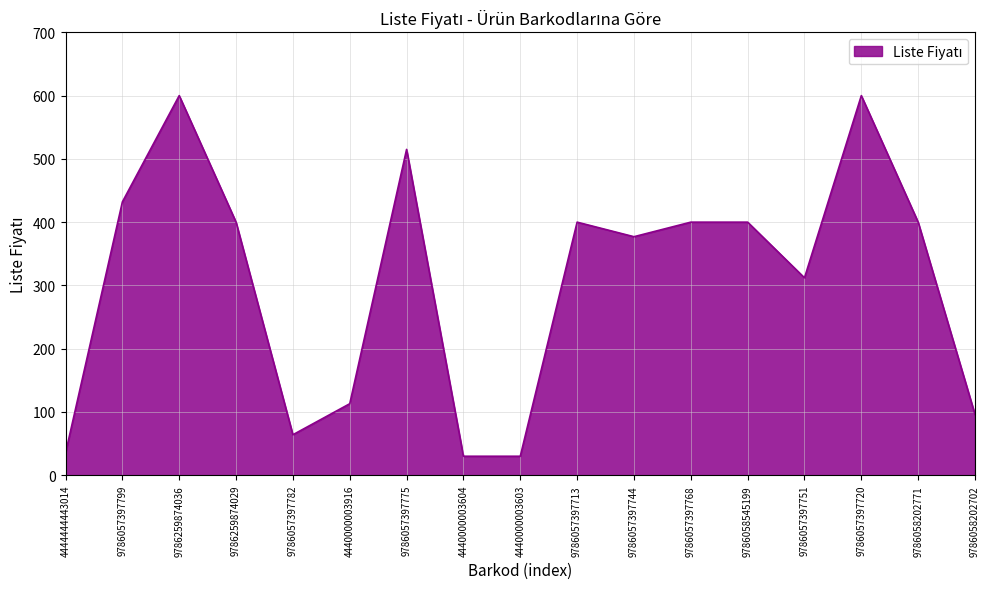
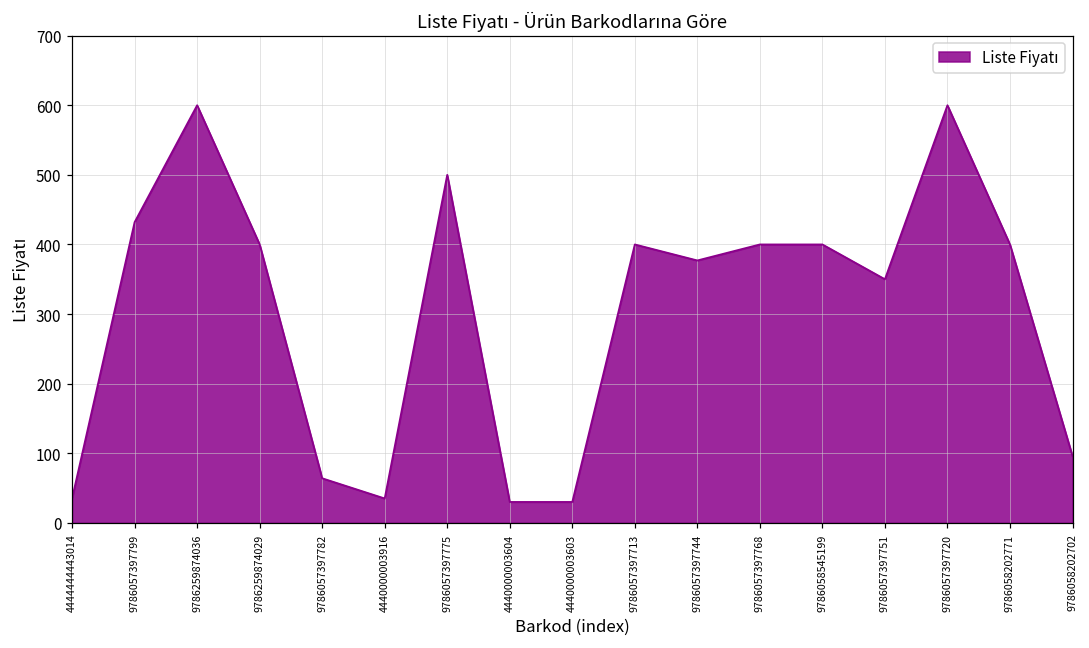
  {
    "4444444443014": 40,
    "9786057397799": 430,
    "9786259874036": 600,
    "9786259874029": 400,
    "9786057397782": 60,
-   "4440000003916": 110,
-   "9786057397775": 520,
+   "4440000003916": 40,
+   "9786057397775": 500,
    "4440000003604": 30,
    "4440000003603": 30,
    "9786057397713": 400,
    "9786057397744": 380,
    "9786057397768": 400,
    "9786058545199": 400,
-   "9786057397751": 310,
+   "9786057397751": 350,
    "9786057397720": 600,
    "9786058202771": 400,
    "9786058202702": 100
  }
